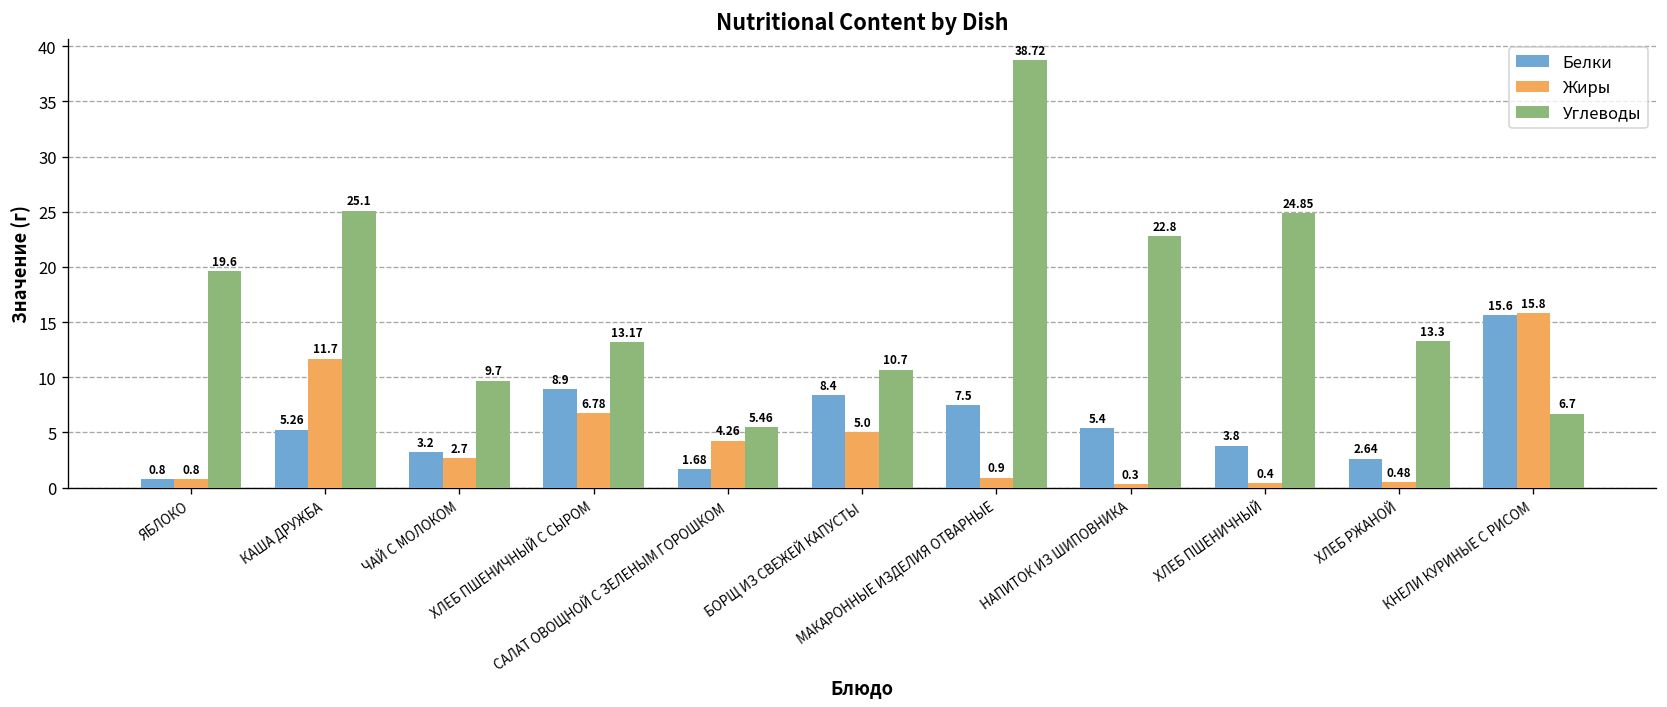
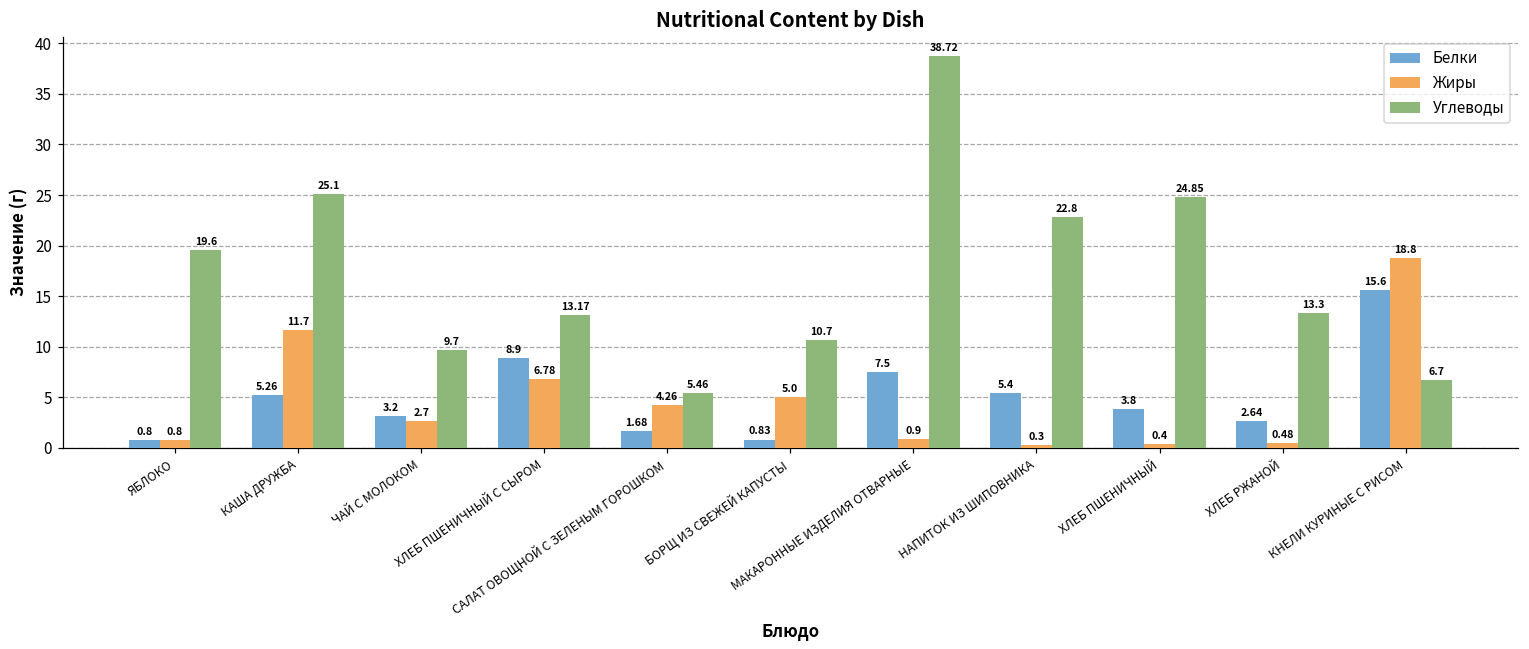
  {
    "Белки": {
      "ЯБЛОКО": 0.8,
      "КАША ДРУЖБА": 5.26,
      "ЧАЙ С МОЛОКОМ": 3.2,
      "ХЛЕБ ПШЕНИЧНЫЙ С СЫРОМ": 8.9,
      "САЛАТ ОВОЩНОЙ С ЗЕЛЕНЫМ ГОРОШКОМ": 1.68,
-     "БОРЩ ИЗ СВЕЖЕЙ КАПУСТЫ": 8.4,
+     "БОРЩ ИЗ СВЕЖЕЙ КАПУСТЫ": 0.83,
      "МАКАРОННЫЕ ИЗДЕЛИЯ ОТВАРНЫЕ": 7.5,
      "НАПИТОК ИЗ ШИПОВНИКА": 5.4,
      "ХЛЕБ ПШЕНИЧНЫЙ": 3.8,
      "ХЛЕБ РЖАНОЙ": 2.64,
      "КНЕЛИ КУРИНЫЕ С РИСОМ": 15.6
    },
    "Жиры": {
      "ЯБЛОКО": 0.8,
      "КАША ДРУЖБА": 11.7,
      "ЧАЙ С МОЛОКОМ": 2.7,
      "ХЛЕБ ПШЕНИЧНЫЙ С СЫРОМ": 6.78,
      "САЛАТ ОВОЩНОЙ С ЗЕЛЕНЫМ ГОРОШКОМ": 4.26,
      "БОРЩ ИЗ СВЕЖЕЙ КАПУСТЫ": 5.0,
      "МАКАРОННЫЕ ИЗДЕЛИЯ ОТВАРНЫЕ": 0.9,
      "НАПИТОК ИЗ ШИПОВНИКА": 0.3,
      "ХЛЕБ ПШЕНИЧНЫЙ": 0.4,
      "ХЛЕБ РЖАНОЙ": 0.48,
-     "КНЕЛИ КУРИНЫЕ С РИСОМ": 15.8
+     "КНЕЛИ КУРИНЫЕ С РИСОМ": 18.8
    },
    "Углеводы": {
      "ЯБЛОКО": 19.6,
      "КАША ДРУЖБА": 25.1,
      "ЧАЙ С МОЛОКОМ": 9.7,
      "ХЛЕБ ПШЕНИЧНЫЙ С СЫРОМ": 13.17,
      "САЛАТ ОВОЩНОЙ С ЗЕЛЕНЫМ ГОРОШКОМ": 5.46,
      "БОРЩ ИЗ СВЕЖЕЙ КАПУСТЫ": 10.7,
      "МАКАРОННЫЕ ИЗДЕЛИЯ ОТВАРНЫЕ": 38.72,
      "НАПИТОК ИЗ ШИПОВНИКА": 22.8,
      "ХЛЕБ ПШЕНИЧНЫЙ": 24.85,
      "ХЛЕБ РЖАНОЙ": 13.3,
      "КНЕЛИ КУРИНЫЕ С РИСОМ": 6.7
    }
  }
